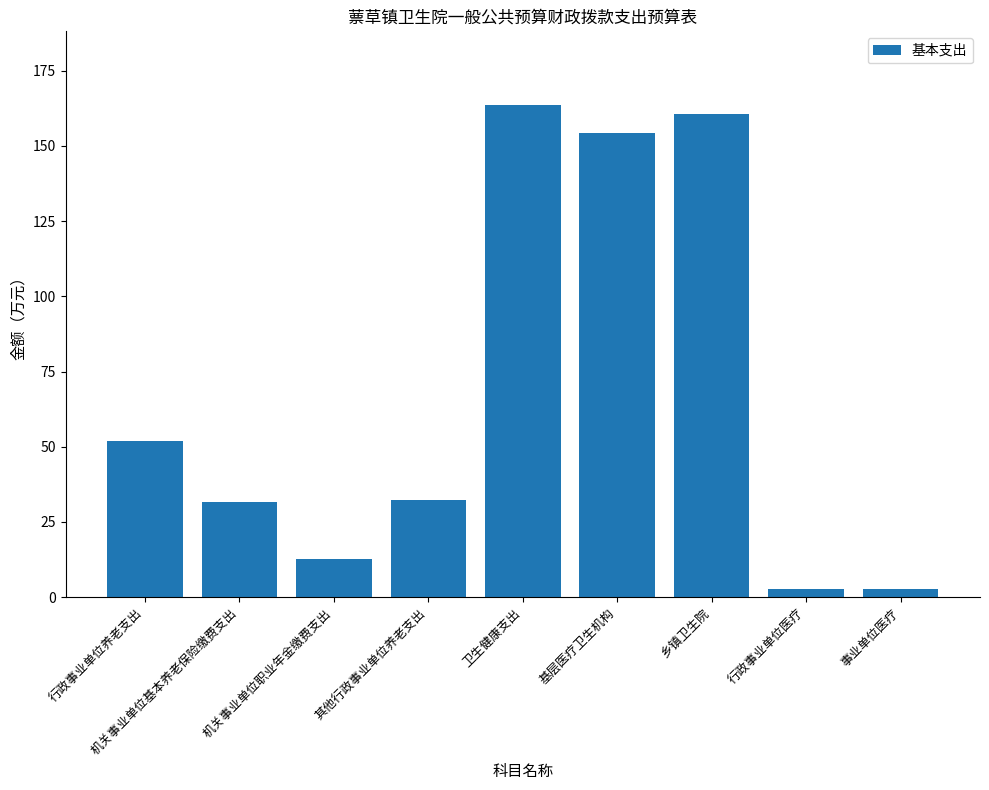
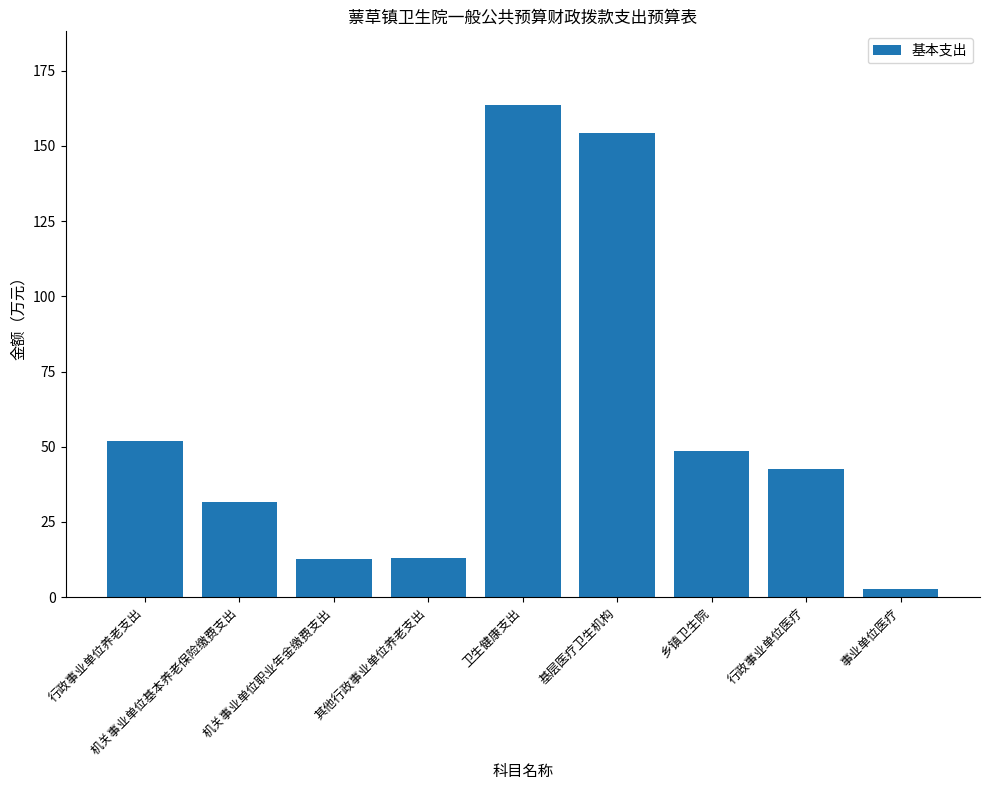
  {
    "行政事业单位养老支出": 52,
    "机关事业单位基本养老保险缴费支出": 32,
    "机关事业单位职业年金缴费支出": 13,
-   "其他行政事业单位养老支出": 32,
+   "其他行政事业单位养老支出": 13,
    "卫生健康支出": 164,
    "基层医疗卫生机构": 154,
-   "乡镇卫生院": 161,
-   "行政事业单位医疗": 3,
+   "乡镇卫生院": 49,
+   "行政事业单位医疗": 43,
    "事业单位医疗": 3
  }
